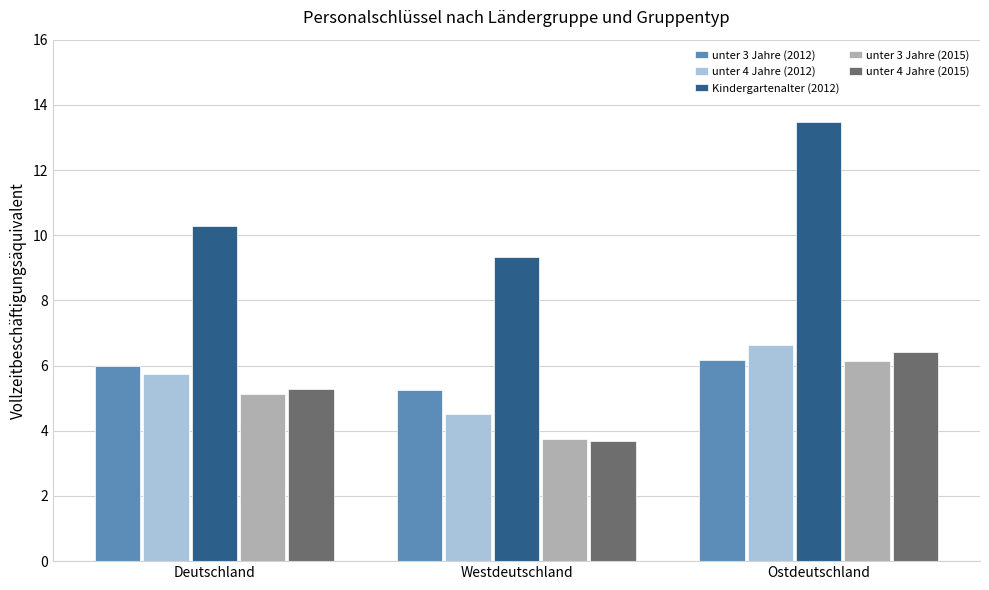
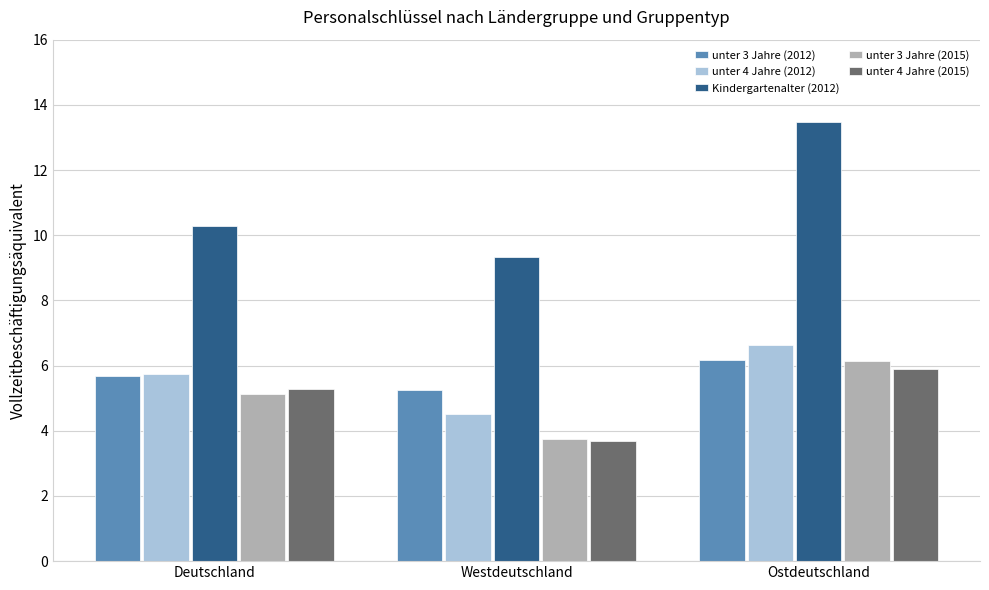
  {
    "unter 3 Jahre (2012)": {
-     "Deutschland": 6.0,
+     "Deutschland": 5.7,
      "Westdeutschland": 5.3,
      "Ostdeutschland": 6.2
    },
    "Kindergartenalter (2012)": {
      "Deutschland": 10.3,
      "Westdeutschland": 9.3,
      "Ostdeutschland": 13.5
    },
    "unter 4 Jahre (2015)": {
      "Deutschland": 5.3,
      "Westdeutschland": 3.7,
-     "Ostdeutschland": 6.4
+     "Ostdeutschland": 5.9
    }
  }
